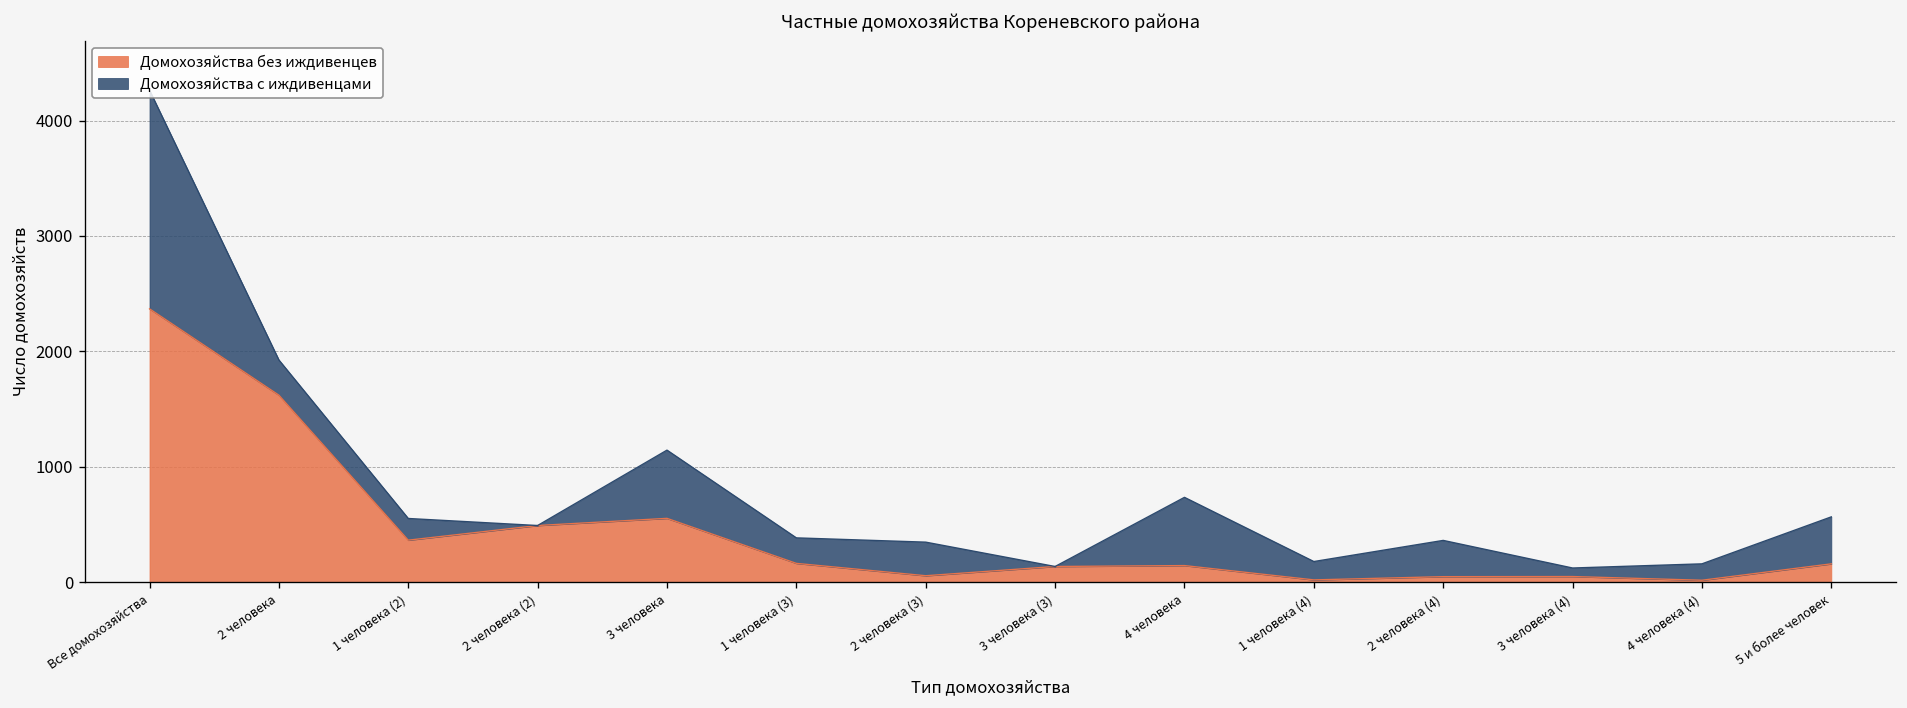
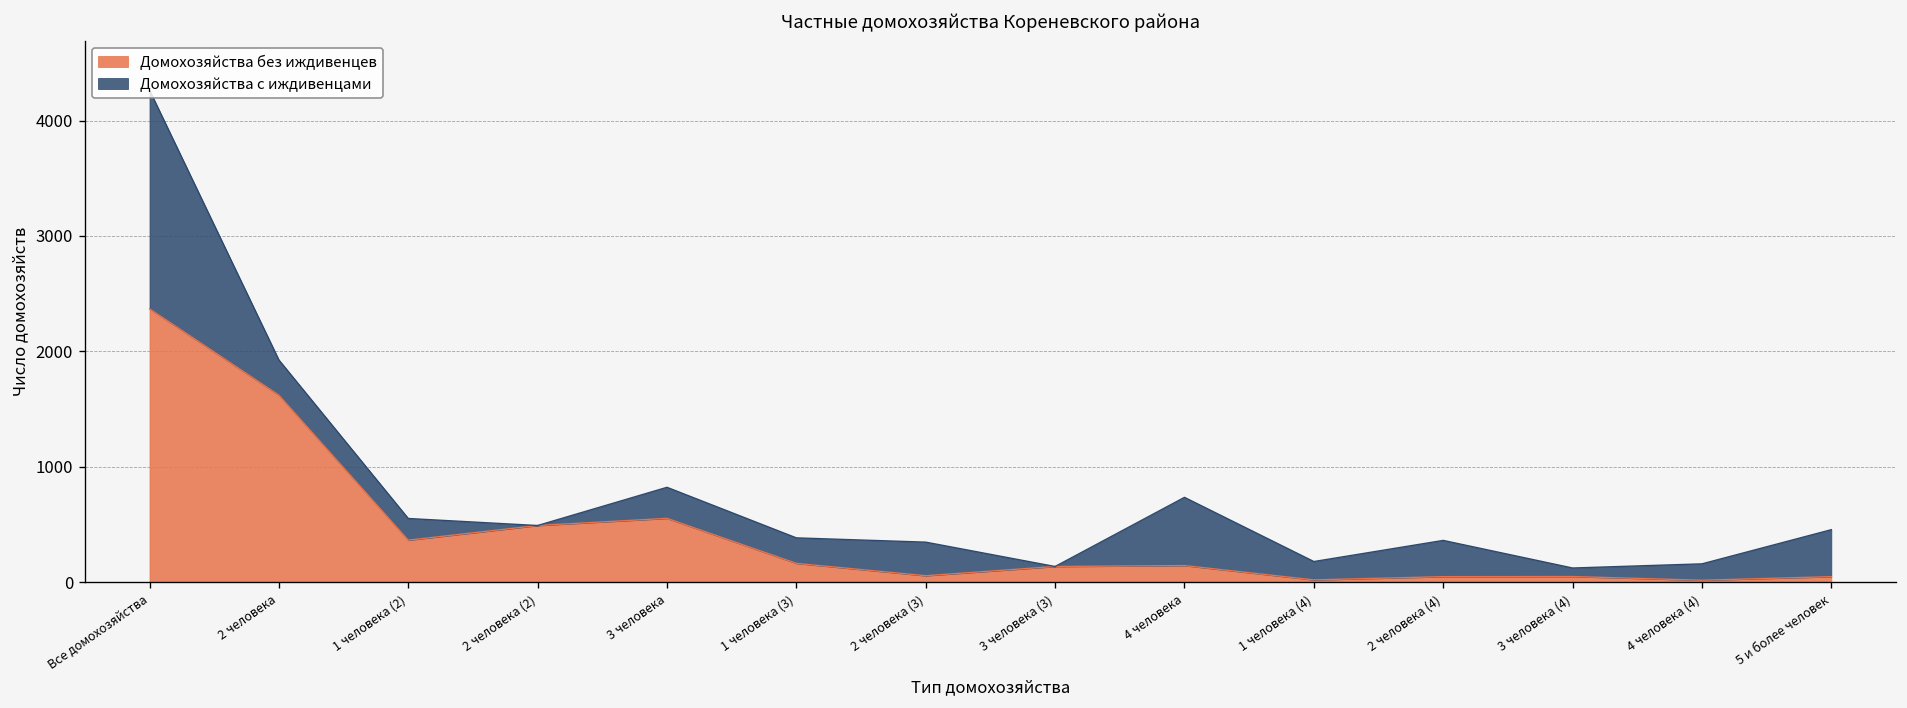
  {
    "Домохозяйства без иждивенцев": {
      "Все домохозяйства": 2400,
      "2 человека": 1600,
      "1 человека (2)": 400,
      "3 человека": 600,
      "1 человека (3)": 200,
      "2 человека (3)": 100,
      "4 человека": 100,
      "1 человека (4)": 0,
      "2 человека (4)": 0,
      "3 человека (4)": 100,
      "4 человека (4)": 0,
-     "5 и более человек": 200
+     "5 и более человек": 0
    },
    "Домохозяйства с иждивенцами": {
      "2 человека": 300,
      "1 человека (2)": 200,
-     "3 человека": 600,
+     "3 человека": 300,
      "1 человека (3)": 200,
      "2 человека (3)": 300,
      "4 человека": 600,
      "1 человека (4)": 200,
      "2 человека (4)": 300,
      "3 человека (4)": 100,
      "4 человека (4)": 100,
      "5 и более человек": 400
    }
  }
